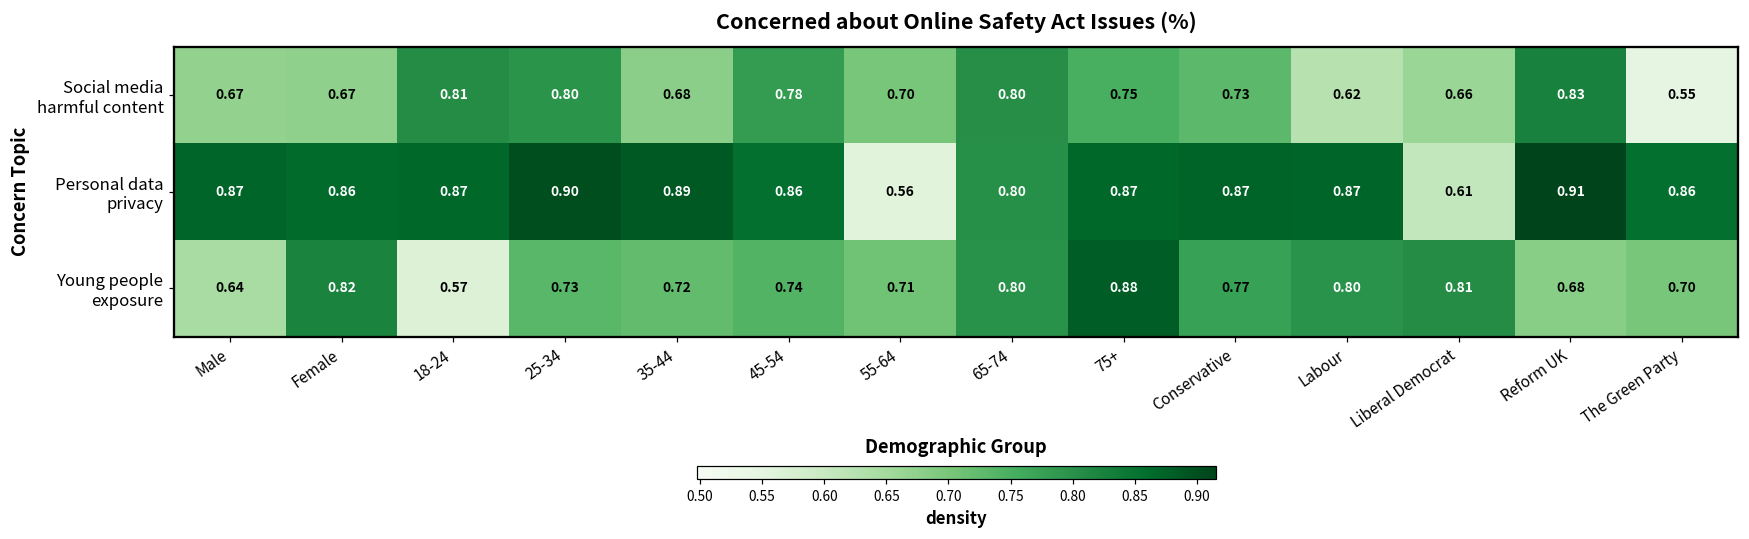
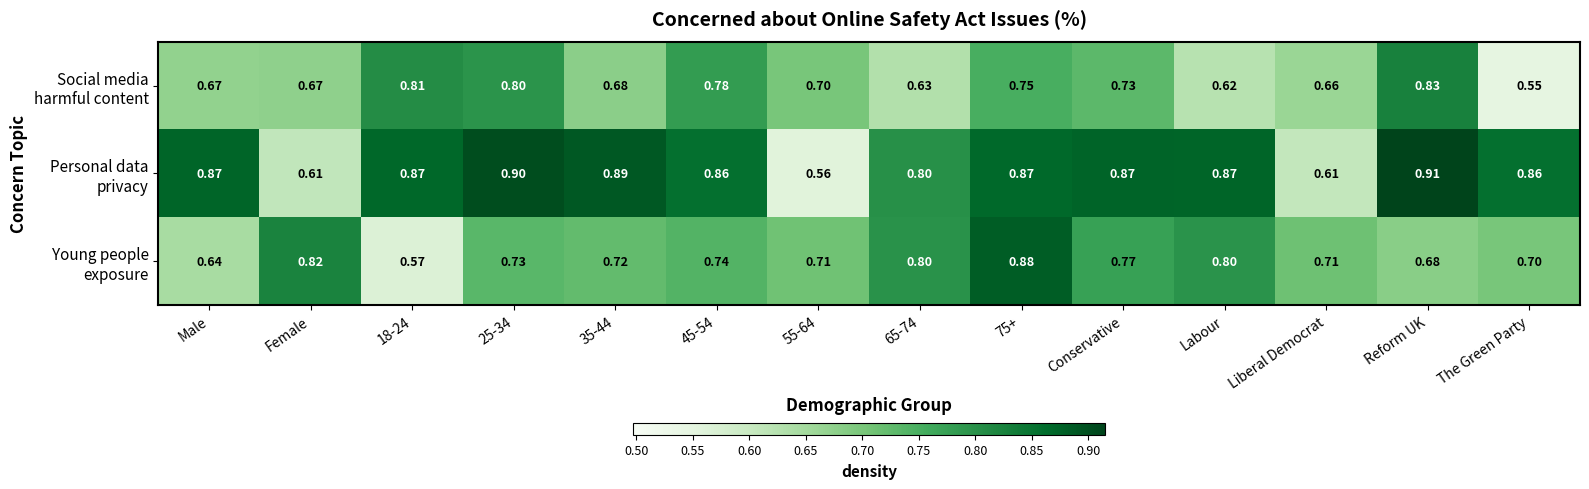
  {
    "Social media harmful content": {
      "Male": 0.67,
      "Female": 0.67,
      "18-24": 0.81,
      "25-34": 0.80,
      "35-44": 0.68,
      "45-54": 0.78,
      "55-64": 0.70,
-     "65-74": 0.80,
+     "65-74": 0.63,
      "75+": 0.75,
      "Conservative": 0.73,
      "Labour": 0.62,
      "Liberal Democrat": 0.66,
      "Reform UK": 0.83,
      "The Green Party": 0.55
    },
    "Personal data privacy": {
      "Male": 0.87,
-     "Female": 0.86,
+     "Female": 0.61,
      "18-24": 0.87,
      "25-34": 0.90,
      "35-44": 0.89,
      "45-54": 0.86,
      "55-64": 0.56,
      "65-74": 0.80,
      "75+": 0.87,
      "Conservative": 0.87,
      "Labour": 0.87,
      "Liberal Democrat": 0.61,
      "Reform UK": 0.91,
      "The Green Party": 0.86
    },
    "Young people exposure": {
      "Male": 0.64,
      "Female": 0.82,
      "18-24": 0.57,
      "25-34": 0.73,
      "35-44": 0.72,
      "45-54": 0.74,
      "55-64": 0.71,
      "65-74": 0.80,
      "75+": 0.88,
      "Conservative": 0.77,
      "Labour": 0.80,
-     "Liberal Democrat": 0.81,
+     "Liberal Democrat": 0.71,
      "Reform UK": 0.68,
      "The Green Party": 0.70
    }
  }
